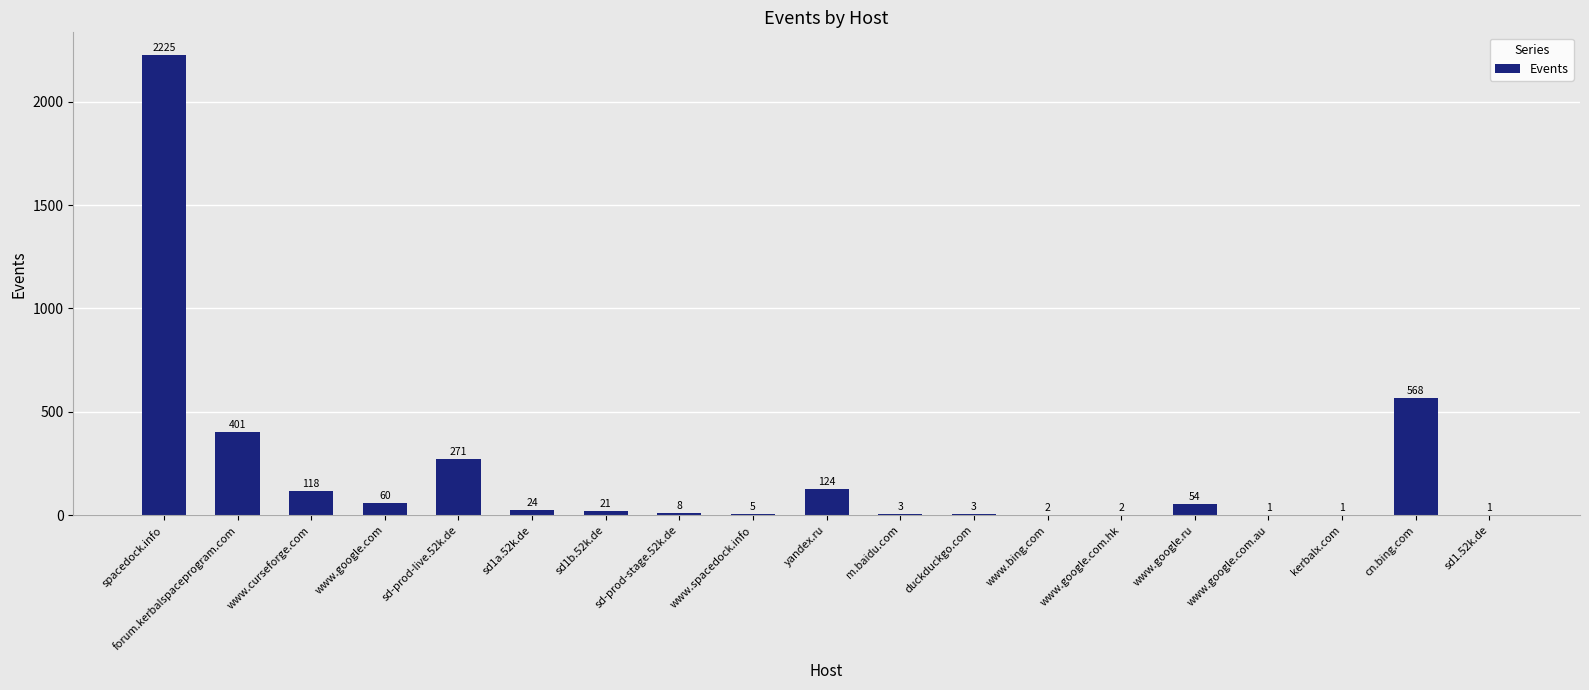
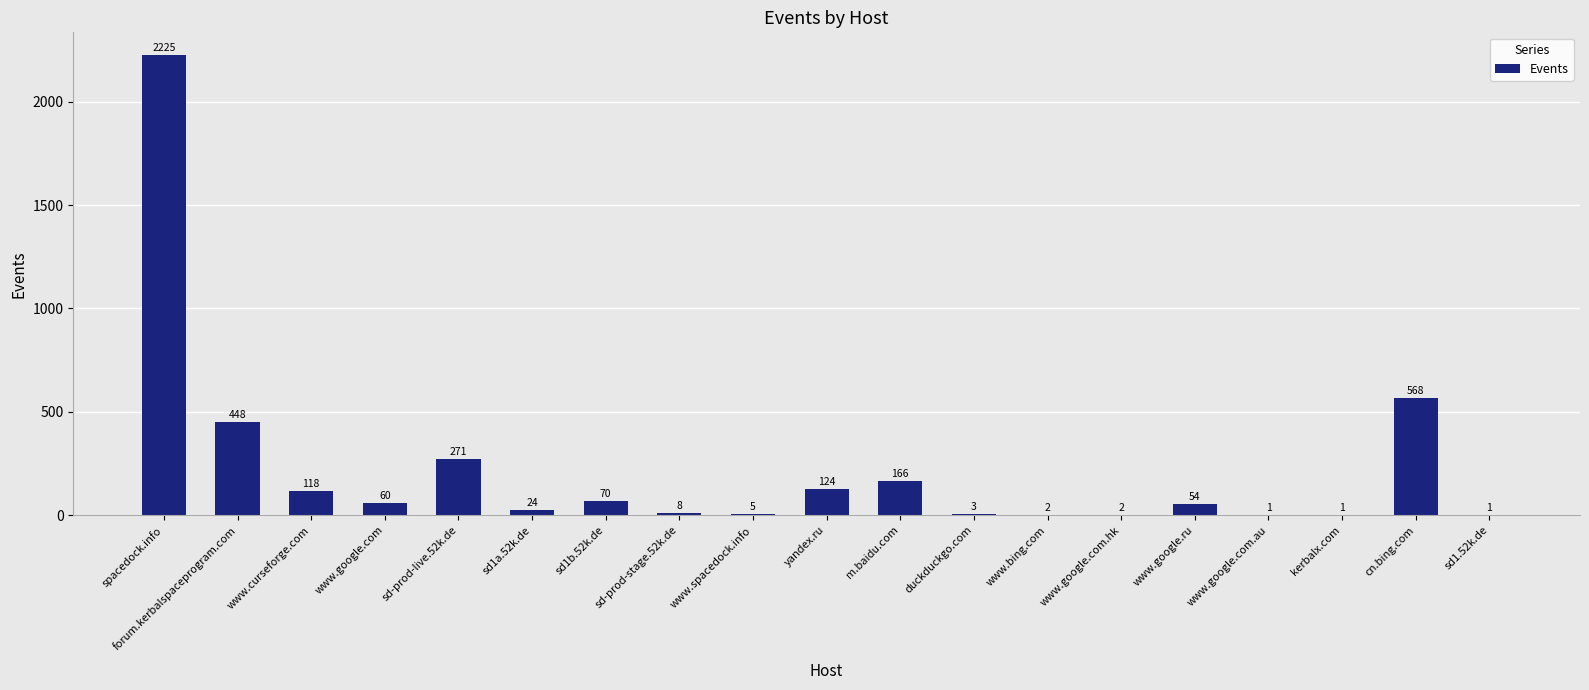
  {
    "spacedock.info": 2225,
-   "forum.kerbalspaceprogram.com": 401,
+   "forum.kerbalspaceprogram.com": 448,
    "www.curseforge.com": 118,
    "www.google.com": 60,
    "sd-prod-live.52k.de": 271,
    "sd1a.52k.de": 24,
-   "sd1b.52k.de": 21,
+   "sd1b.52k.de": 70,
    "sd-prod-stage.52k.de": 8,
    "www.spacedock.info": 5,
    "yandex.ru": 124,
-   "m.baidu.com": 3,
+   "m.baidu.com": 166,
    "duckduckgo.com": 3,
    "www.bing.com": 2,
    "www.google.com.hk": 2,
    "www.google.ru": 54,
    "www.google.com.au": 1,
    "kerbalx.com": 1,
    "cn.bing.com": 568,
    "sd1.52k.de": 1
  }
